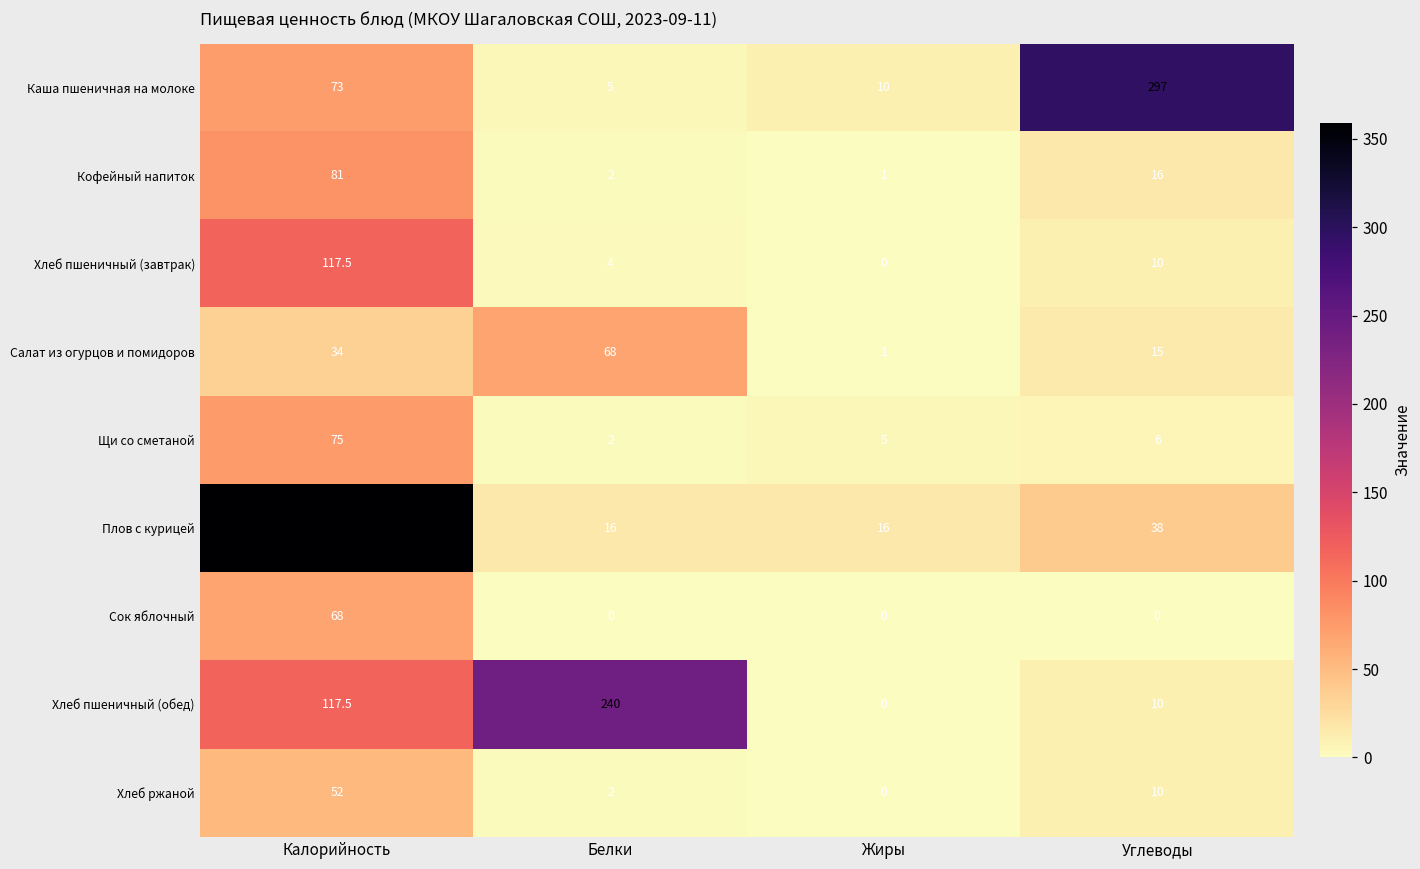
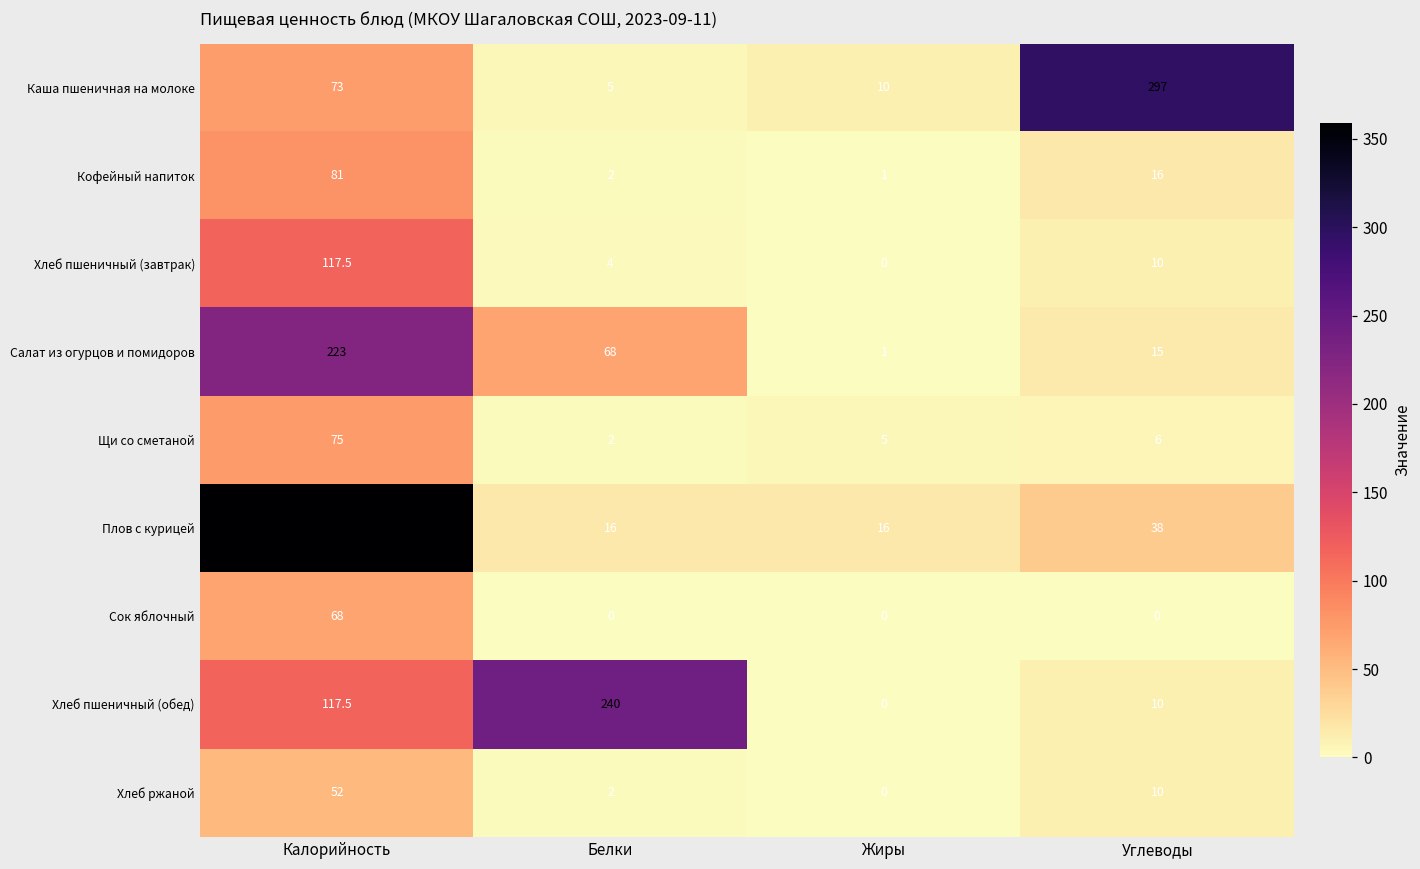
  {
    "Каша пшеничная на молоке": {
      "Калорийность": 73,
      "Белки": 5,
      "Жиры": 10,
      "Углеводы": 297
    },
    "Кофейный напиток": {
      "Калорийность": 81,
      "Белки": 2,
      "Жиры": 1,
      "Углеводы": 16
    },
    "Хлеб пшеничный (завтрак)": {
      "Калорийность": 117.5,
      "Белки": 4,
      "Жиры": 0,
      "Углеводы": 10
    },
    "Салат из огурцов и помидоров": {
-     "Калорийность": 34,
+     "Калорийность": 223,
      "Белки": 68,
      "Жиры": 1,
      "Углеводы": 15
    },
    "Щи со сметаной": {
      "Калорийность": 75,
      "Белки": 2,
      "Жиры": 5,
      "Углеводы": 6
    },
    "Плов с курицей": {
      "Белки": 16,
      "Жиры": 16,
      "Углеводы": 38
    },
    "Сок яблочный": {
      "Калорийность": 68,
      "Белки": 0,
      "Жиры": 0,
      "Углеводы": 0
    },
    "Хлеб пшеничный (обед)": {
      "Калорийность": 117.5,
      "Белки": 240,
      "Жиры": 0,
      "Углеводы": 10
    },
    "Хлеб ржаной": {
      "Калорийность": 52,
      "Белки": 2,
      "Жиры": 0,
      "Углеводы": 10
    }
  }
